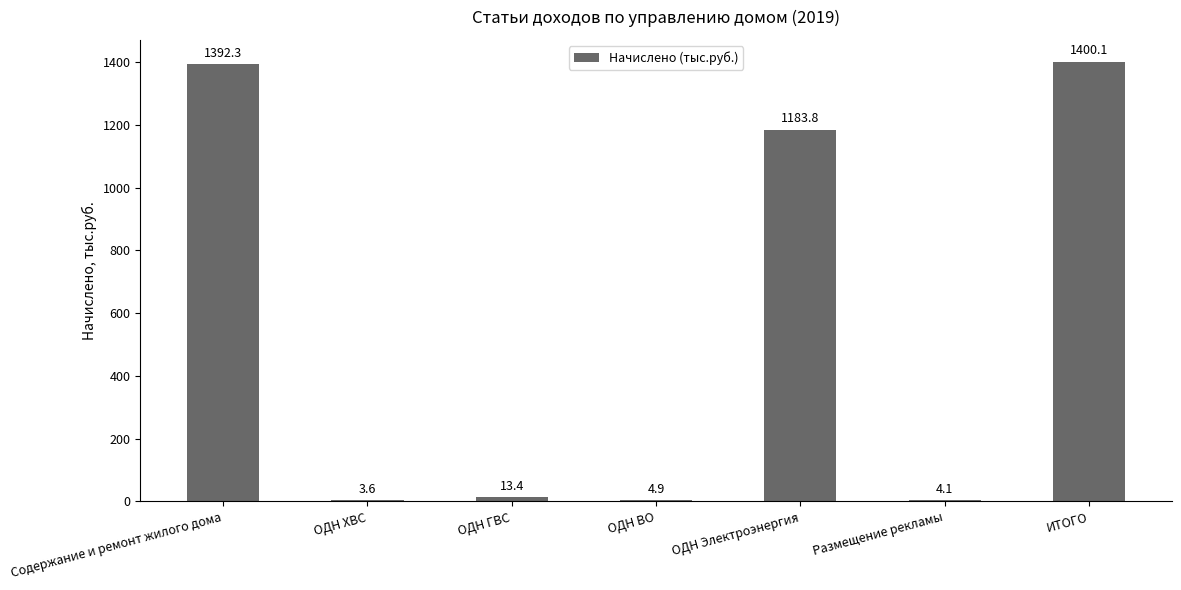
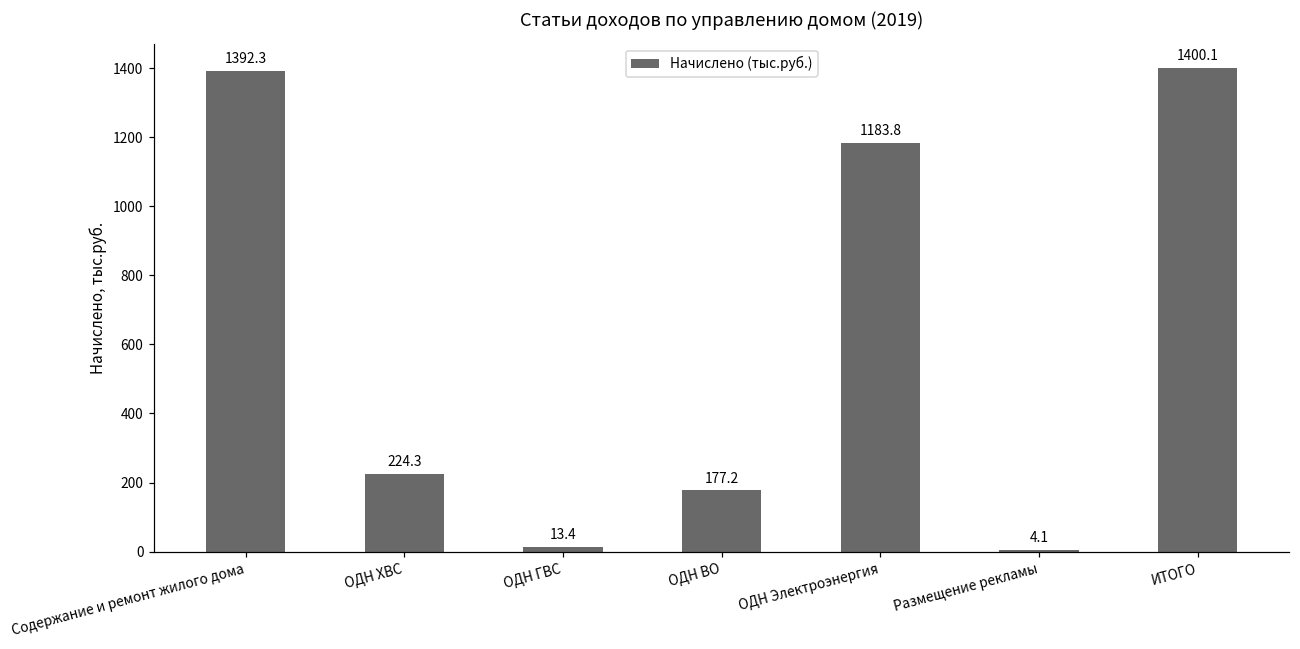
  {
    "Содержание и ремонт жилого дома": 1392.3,
-   "ОДН ХВС": 3.6,
+   "ОДН ХВС": 224.3,
    "ОДН ГВС": 13.4,
-   "ОДН ВО": 4.9,
+   "ОДН ВО": 177.2,
    "ОДН Электроэнергия": 1183.8,
    "Размещение рекламы": 4.1,
    "ИТОГО": 1400.1
  }
